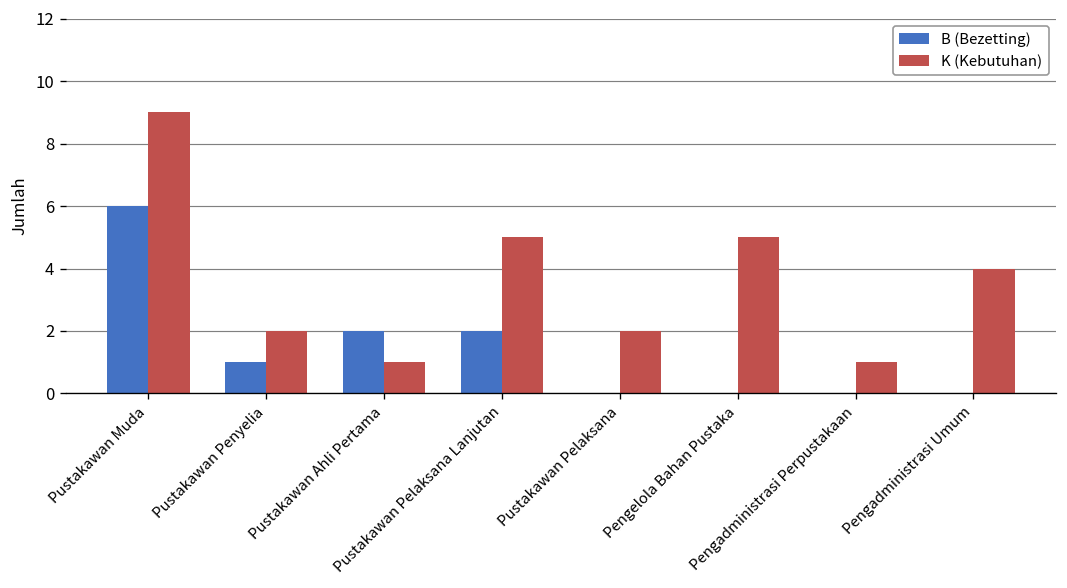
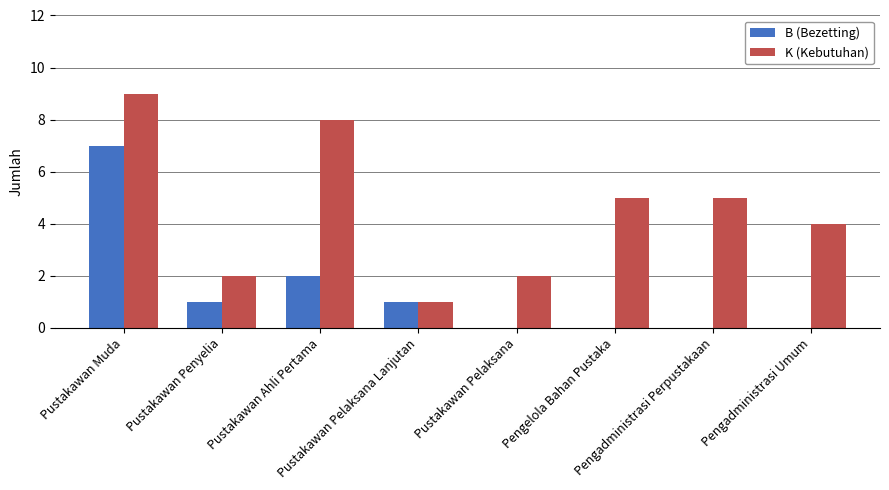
  {
    "B (Bezetting)": {
-     "Pustakawan Muda": 6,
+     "Pustakawan Muda": 7,
      "Pustakawan Penyelia": 1,
      "Pustakawan Ahli Pertama": 2,
-     "Pustakawan Pelaksana Lanjutan": 2,
+     "Pustakawan Pelaksana Lanjutan": 1,
      "Pustakawan Pelaksana": 0,
      "Pengelola Bahan Pustaka": 0,
      "Pengadministrasi Perpustakaan": 0,
      "Pengadministrasi Umum": 0
    },
    "K (Kebutuhan)": {
      "Pustakawan Muda": 9,
      "Pustakawan Penyelia": 2,
-     "Pustakawan Ahli Pertama": 1,
-     "Pustakawan Pelaksana Lanjutan": 5,
+     "Pustakawan Ahli Pertama": 8,
+     "Pustakawan Pelaksana Lanjutan": 1,
      "Pustakawan Pelaksana": 2,
      "Pengelola Bahan Pustaka": 5,
-     "Pengadministrasi Perpustakaan": 1,
+     "Pengadministrasi Perpustakaan": 5,
      "Pengadministrasi Umum": 4
    }
  }
